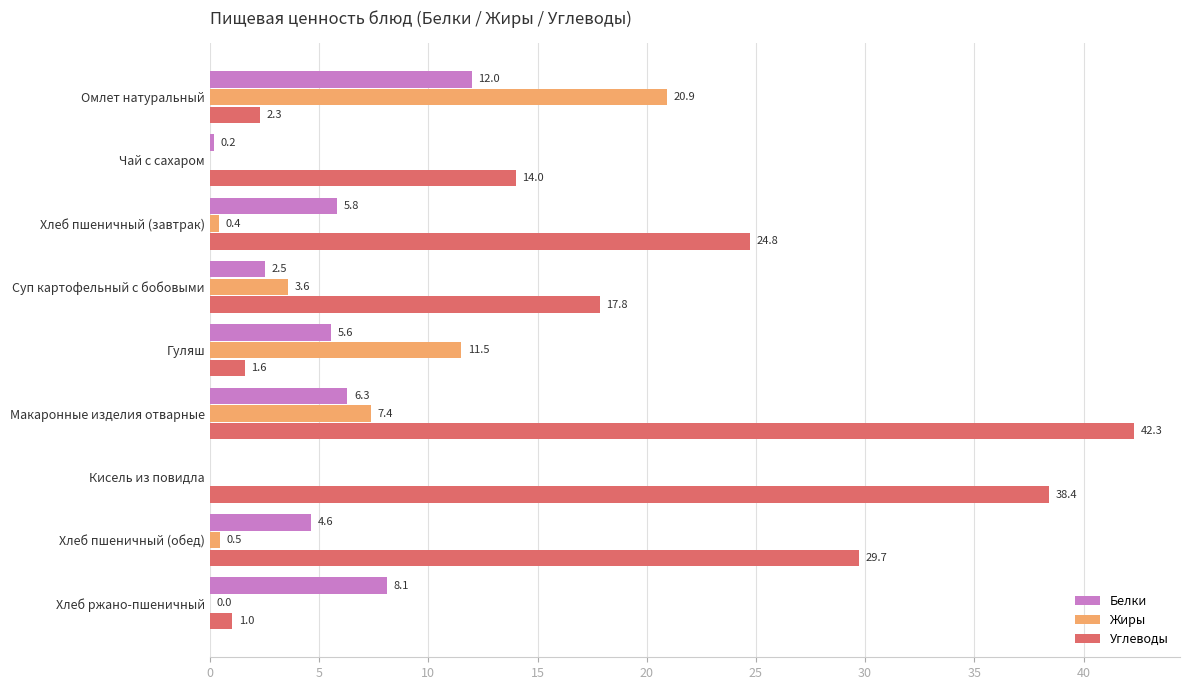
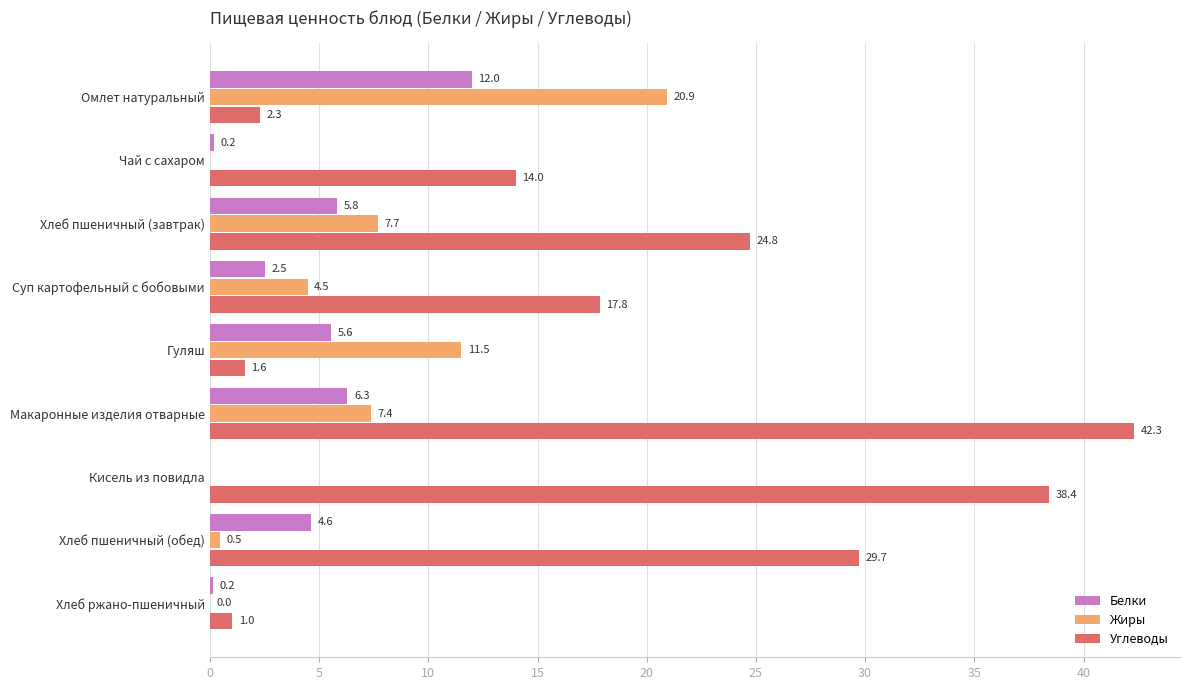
  {
    "Белки": {
      "Омлет натуральный": 12.0,
      "Чай с сахаром": 0.2,
      "Хлеб пшеничный (завтрак)": 5.8,
      "Суп картофельный с бобовыми": 2.5,
      "Гуляш": 5.6,
      "Макаронные изделия отварные": 6.3,
      "Хлеб пшеничный (обед)": 4.6,
-     "Хлеб ржано-пшеничный": 8.1
+     "Хлеб ржано-пшеничный": 0.2
    },
    "Жиры": {
      "Омлет натуральный": 20.9,
-     "Хлеб пшеничный (завтрак)": 0.4,
-     "Суп картофельный с бобовыми": 3.6,
+     "Хлеб пшеничный (завтрак)": 7.7,
+     "Суп картофельный с бобовыми": 4.5,
      "Гуляш": 11.5,
      "Макаронные изделия отварные": 7.4,
      "Хлеб пшеничный (обед)": 0.5,
      "Хлеб ржано-пшеничный": 0.0
    },
    "Углеводы": {
      "Омлет натуральный": 2.3,
      "Чай с сахаром": 14.0,
      "Хлеб пшеничный (завтрак)": 24.8,
      "Суп картофельный с бобовыми": 17.8,
      "Гуляш": 1.6,
      "Макаронные изделия отварные": 42.3,
      "Кисель из повидла": 38.4,
      "Хлеб пшеничный (обед)": 29.7,
      "Хлеб ржано-пшеничный": 1.0
    }
  }
